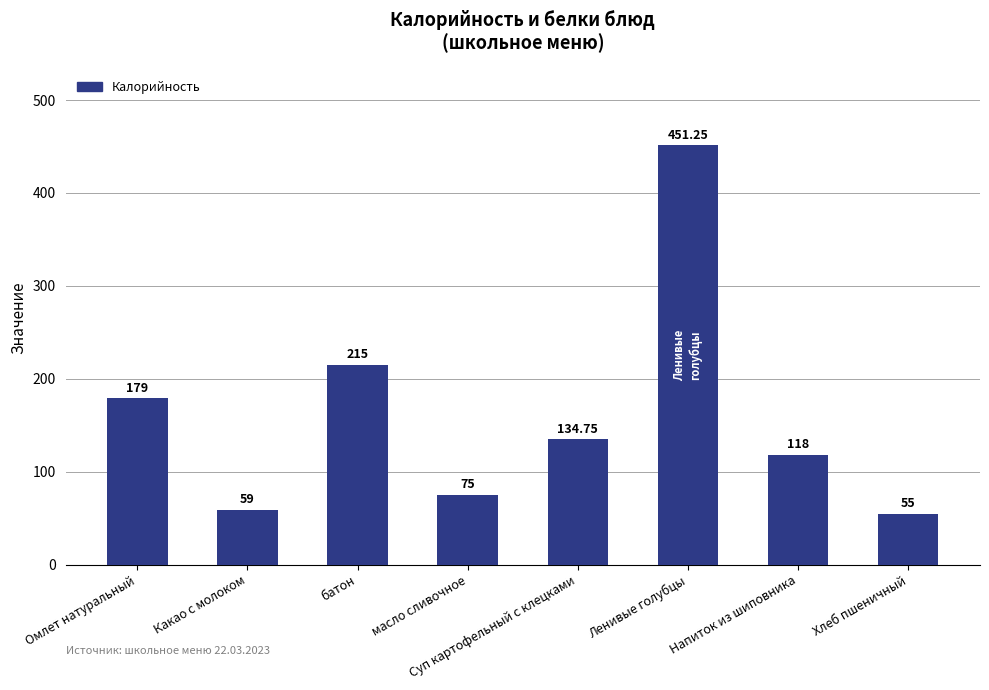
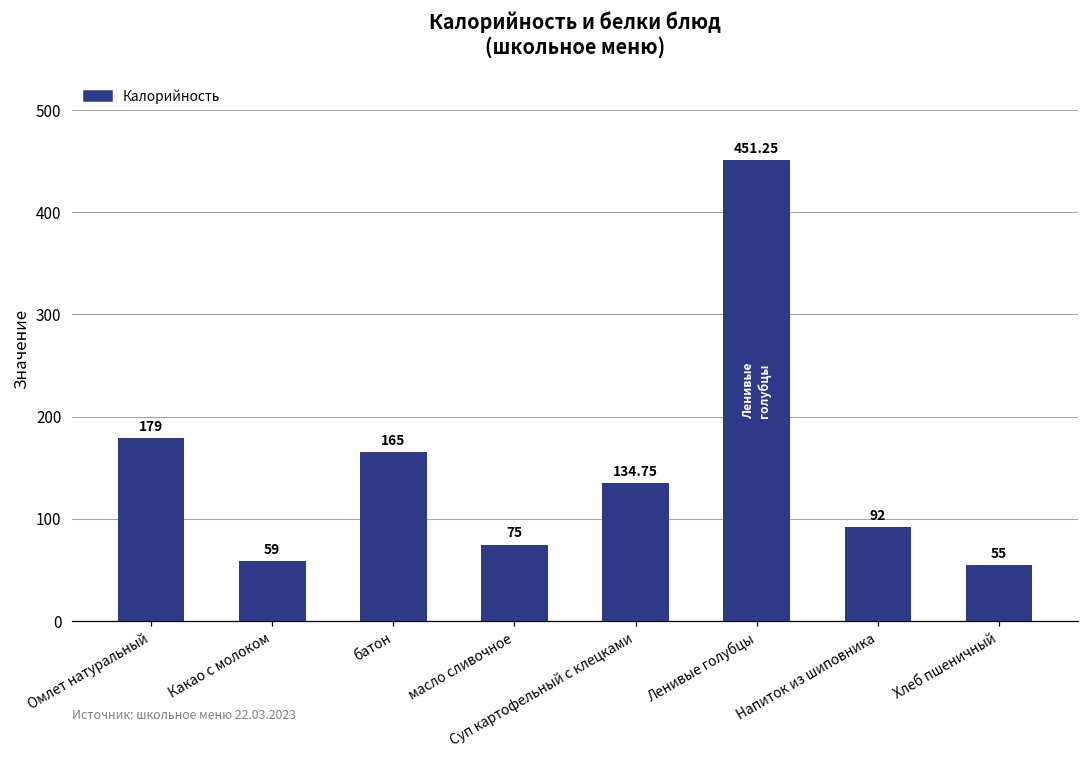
  {
    "Омлет натуральный": 179,
    "Какао с молоком": 59,
-   "батон": 215,
+   "батон": 165,
    "масло сливочное": 75,
    "Суп картофельный с клецками": 134.75,
    "Ленивые голубцы": 451.25,
-   "Напиток из шиповника": 118,
+   "Напиток из шиповника": 92,
    "Хлеб пшеничный": 55
  }
